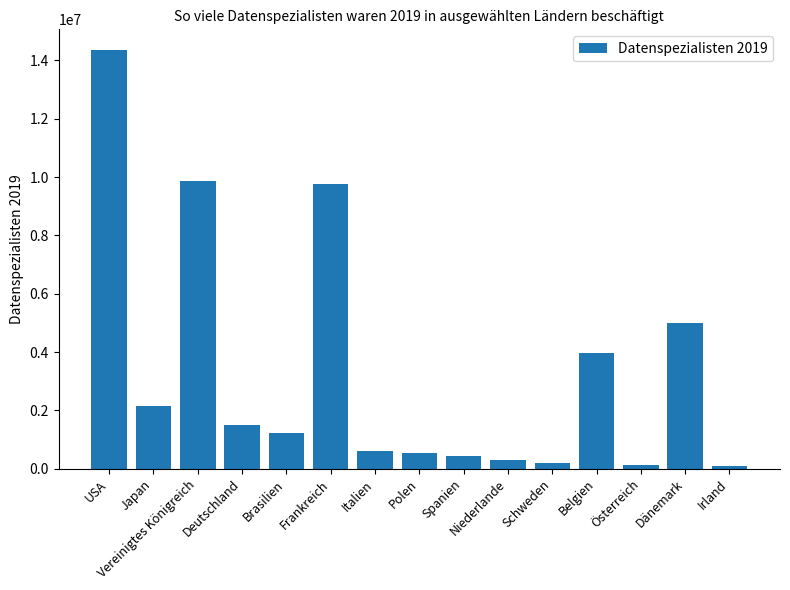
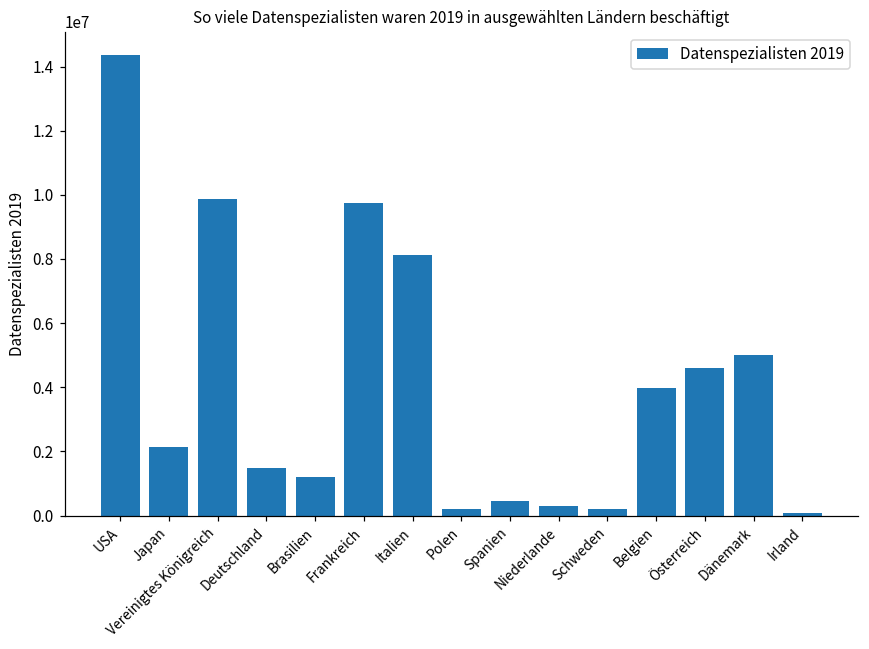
  {
    "USA": 14400000,
    "Japan": 2100000,
    "Vereinigtes Königreich": 9900000,
    "Deutschland": 1500000,
    "Brasilien": 1200000,
    "Frankreich": 9700000,
-   "Italien": 600000,
-   "Polen": 500000,
+   "Italien": 8100000,
+   "Polen": 200000,
    "Spanien": 500000,
    "Niederlande": 300000,
    "Schweden": 200000,
    "Belgien": 4000000,
-   "Österreich": 100000,
+   "Österreich": 4600000,
    "Dänemark": 5000000,
    "Irland": 100000
  }
